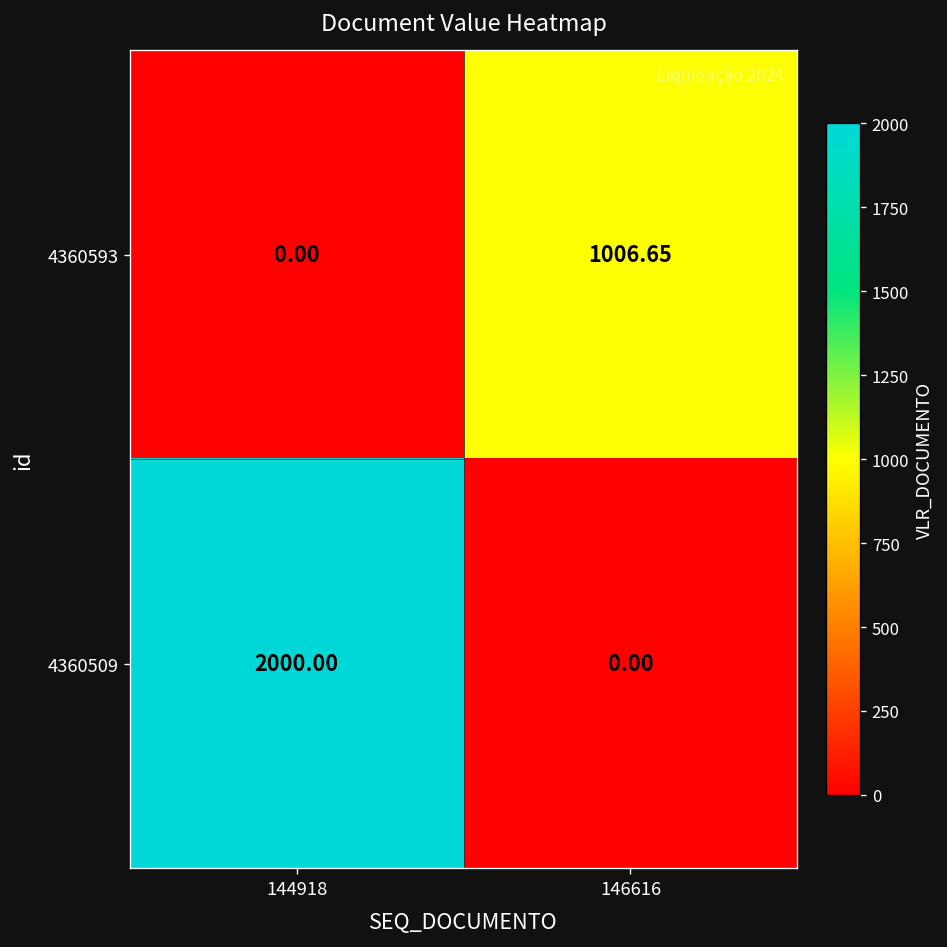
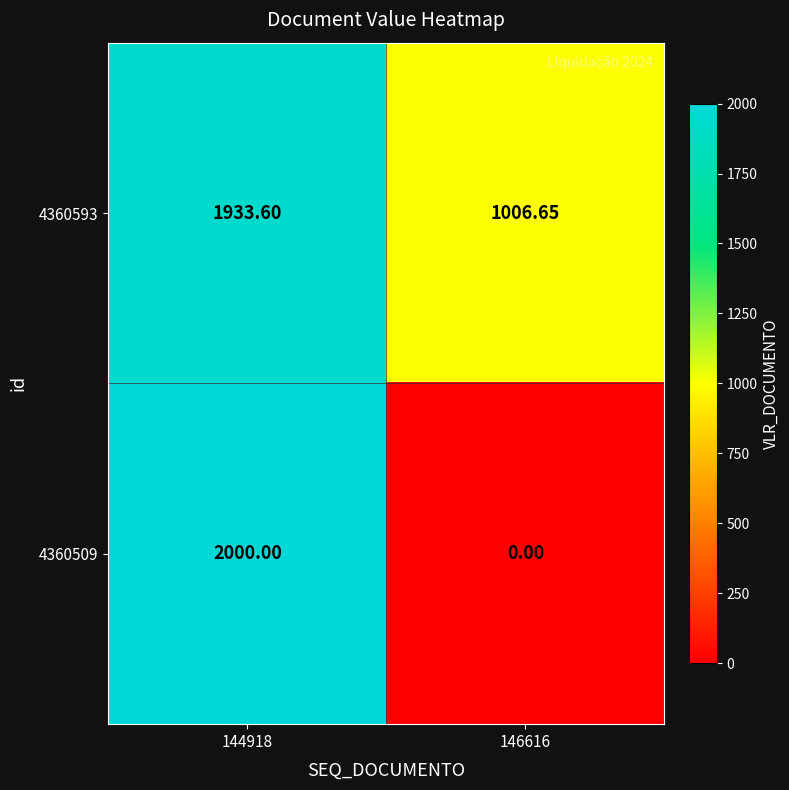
  {
    "4360593": {
-     "144918": 0.00
+     "144918": 1933.60
    },
    "4360509": {
      "144918": 2000.00,
      "146616": 0.00
    }
  }
